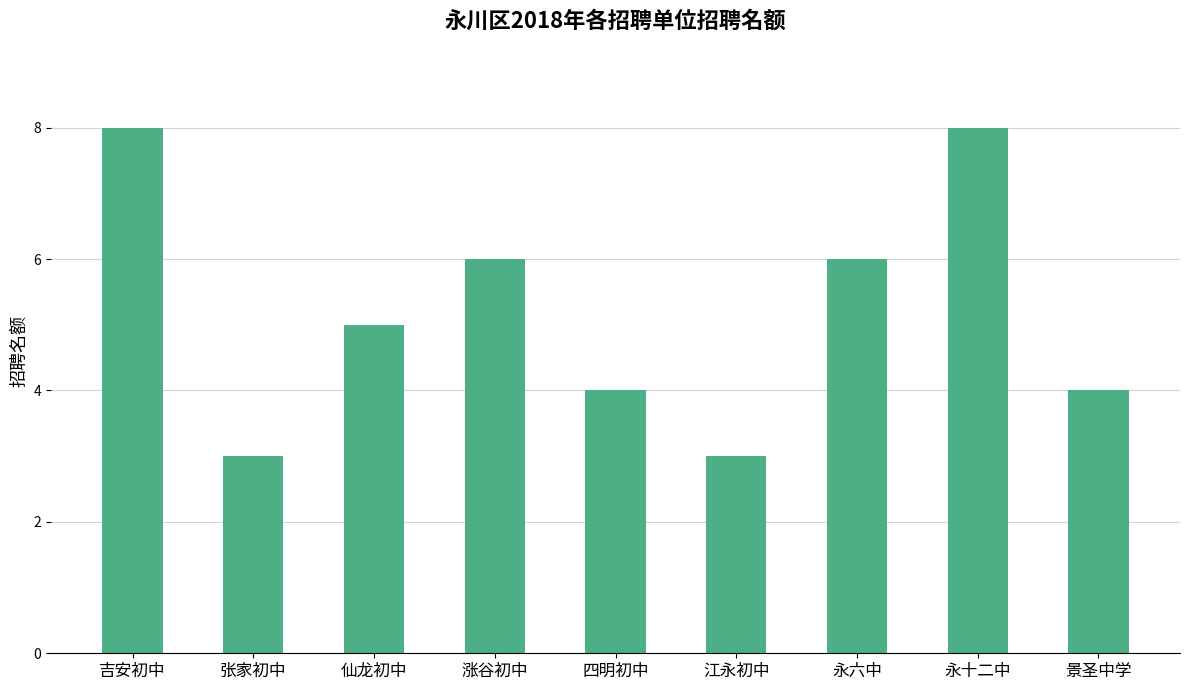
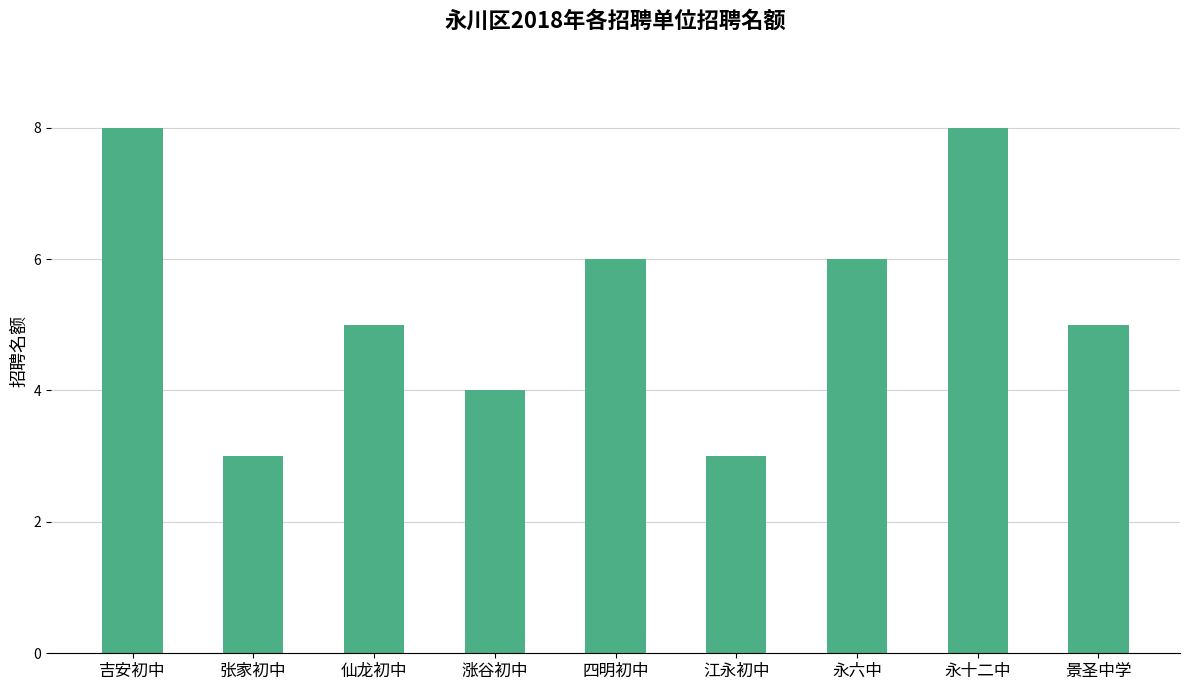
  {
    "吉安初中": 8,
    "张家初中": 3,
    "仙龙初中": 5,
-   "涨谷初中": 6,
-   "四明初中": 4,
+   "涨谷初中": 4,
+   "四明初中": 6,
    "江永初中": 3,
    "永六中": 6,
    "永十二中": 8,
-   "景圣中学": 4
+   "景圣中学": 5
  }
